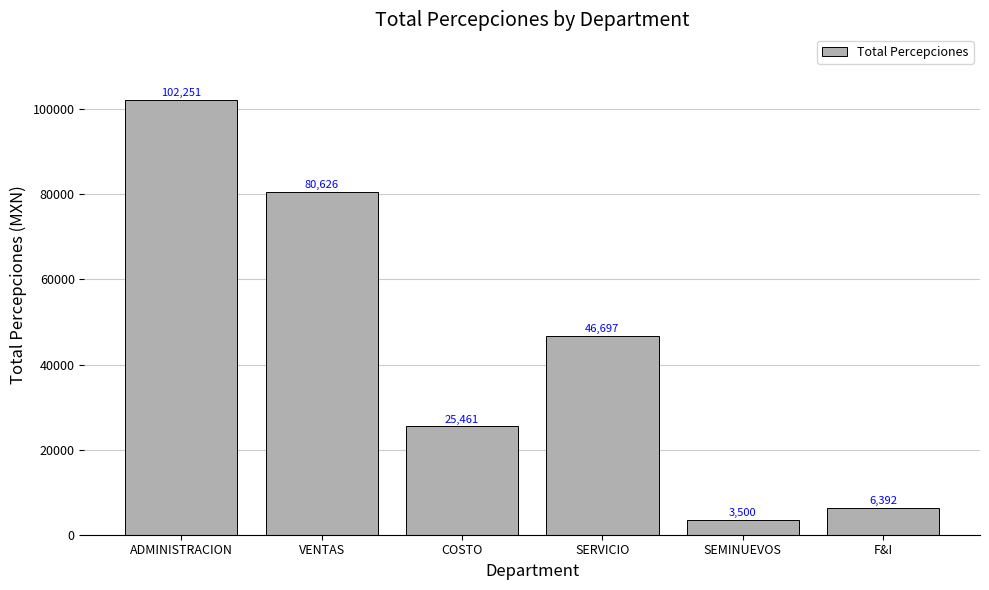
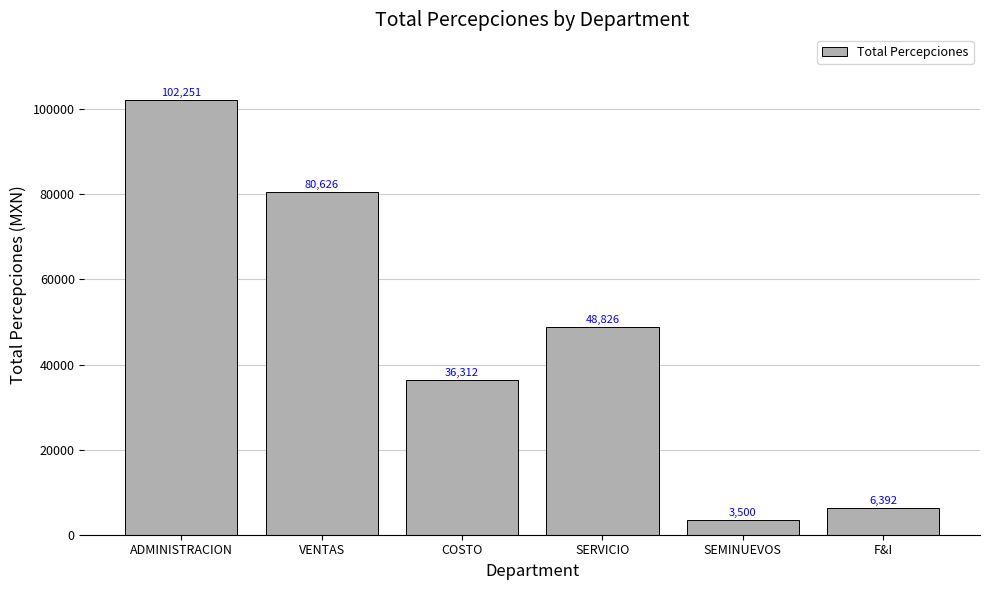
  {
    "ADMINISTRACION": "102,251",
    "VENTAS": "80,626",
-   "COSTO": "25,461",
-   "SERVICIO": "46,697",
+   "COSTO": "36,312",
+   "SERVICIO": "48,826",
    "SEMINUEVOS": "3,500",
    "F&I": "6,392"
  }
